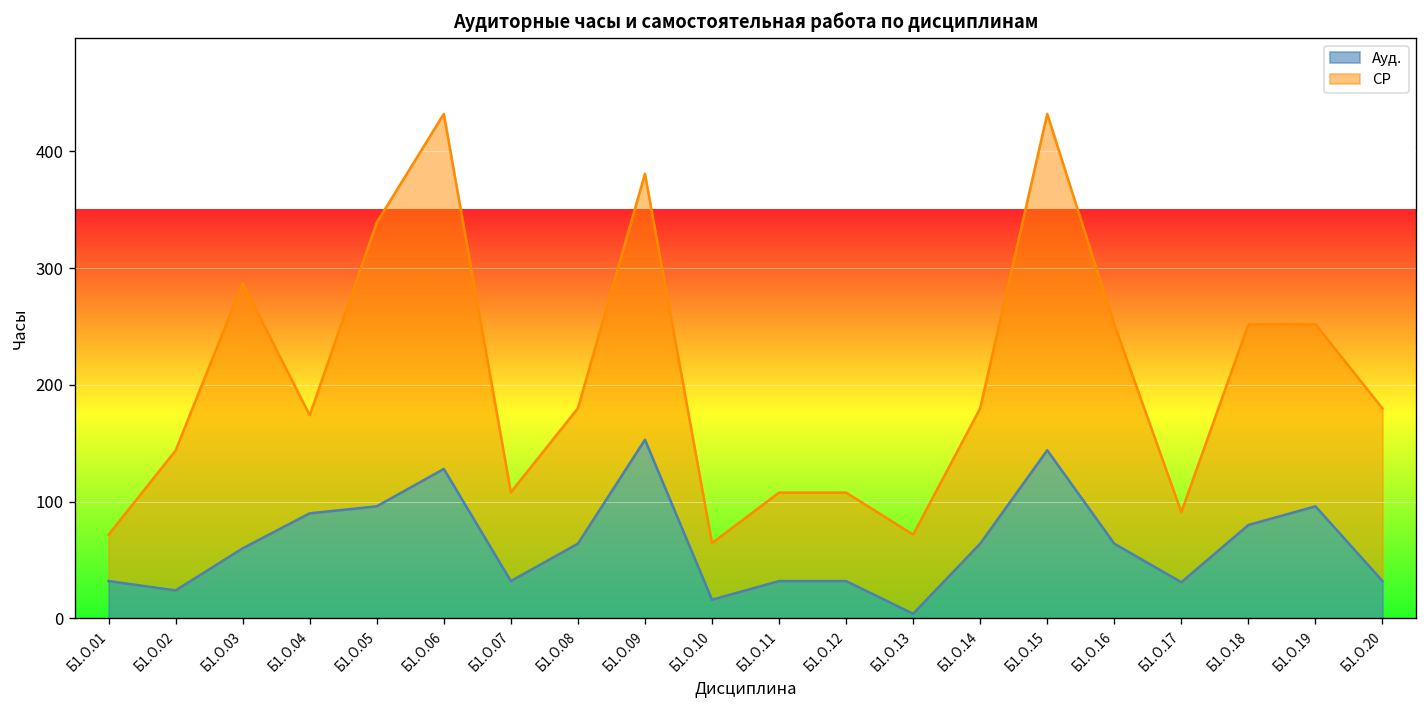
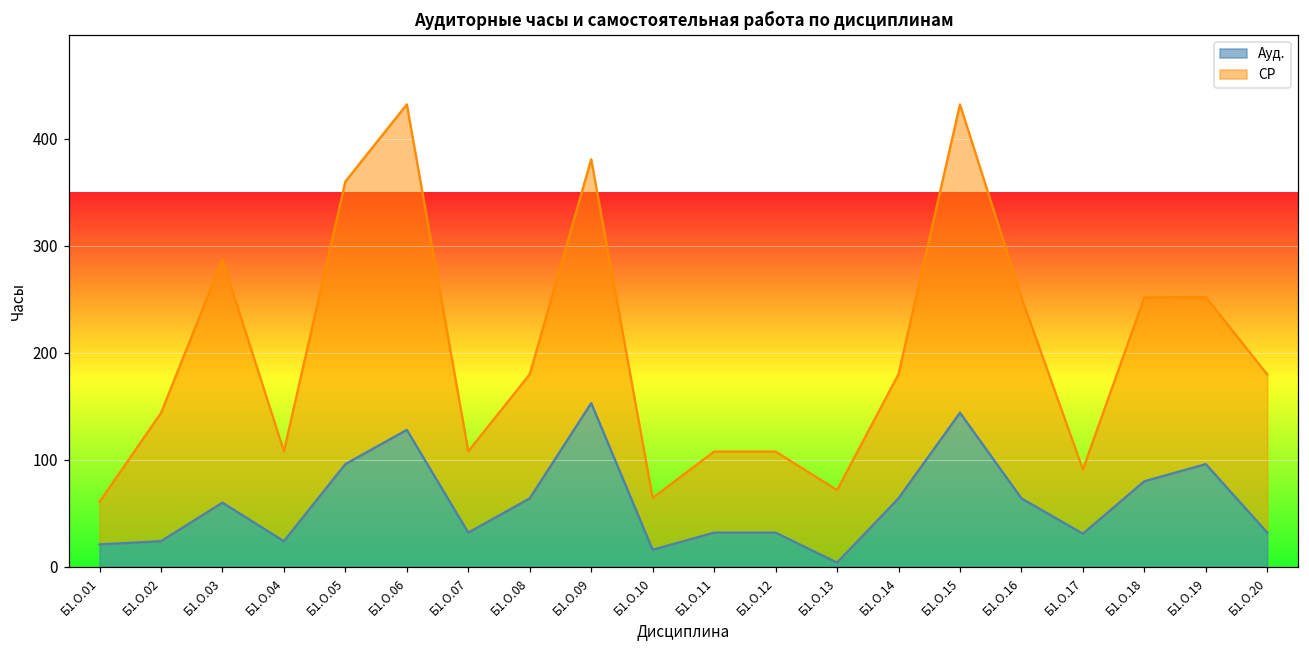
  {
    "Ауд.": {
-     "Б1.О.01": 30,
+     "Б1.О.01": 20,
      "Б1.О.02": 20,
      "Б1.О.03": 60,
-     "Б1.О.04": 90,
+     "Б1.О.04": 20,
      "Б1.О.05": 100,
      "Б1.О.06": 130,
      "Б1.О.07": 30,
      "Б1.О.08": 60,
      "Б1.О.09": 150,
      "Б1.О.10": 20,
      "Б1.О.11": 30,
      "Б1.О.12": 30,
      "Б1.О.13": 0,
      "Б1.О.14": 60,
      "Б1.О.15": 140,
      "Б1.О.16": 60,
      "Б1.О.17": 30,
      "Б1.О.18": 80,
      "Б1.О.19": 100,
      "Б1.О.20": 30
    },
    "СР": {
      "Б1.О.01": 40,
      "Б1.О.02": 120,
      "Б1.О.03": 230,
      "Б1.О.04": 80,
-     "Б1.О.05": 240,
+     "Б1.О.05": 260,
      "Б1.О.06": 300,
      "Б1.О.07": 80,
      "Б1.О.08": 120,
      "Б1.О.09": 230,
      "Б1.О.10": 50,
      "Б1.О.11": 80,
      "Б1.О.12": 80,
      "Б1.О.13": 70,
      "Б1.О.14": 120,
      "Б1.О.15": 290,
      "Б1.О.16": 190,
      "Б1.О.17": 60,
      "Б1.О.18": 170,
      "Б1.О.19": 160,
      "Б1.О.20": 150
    }
  }
